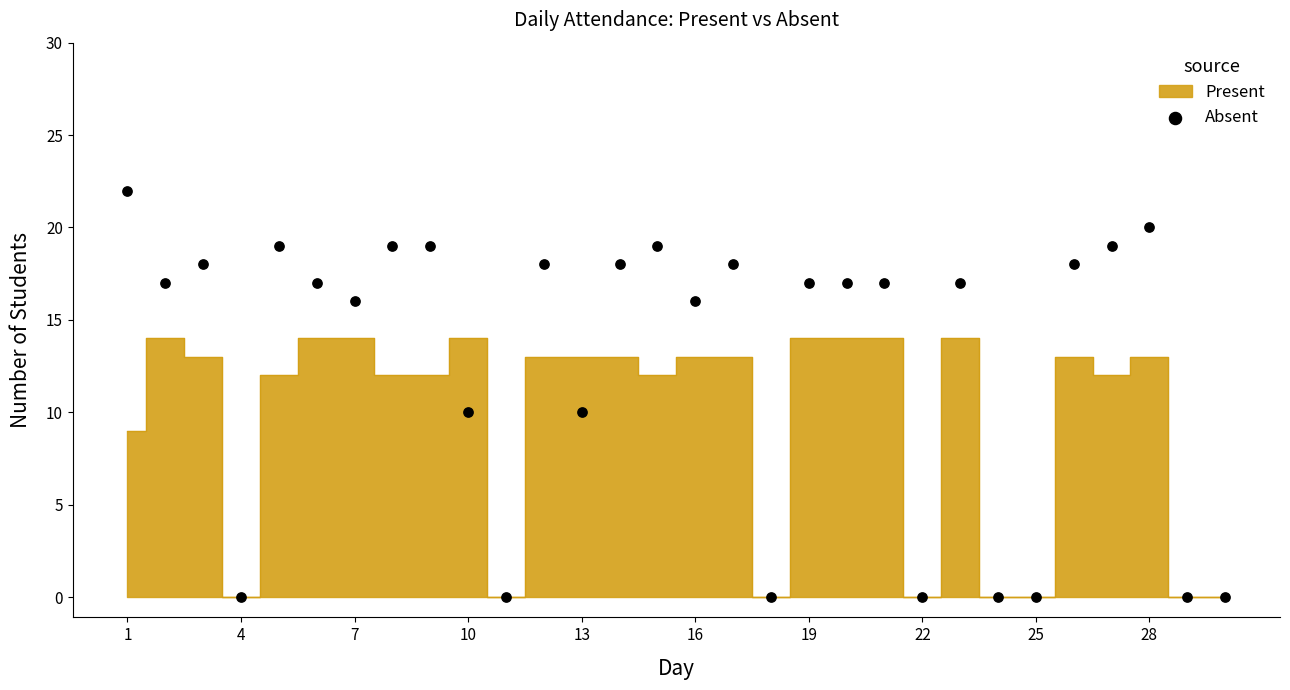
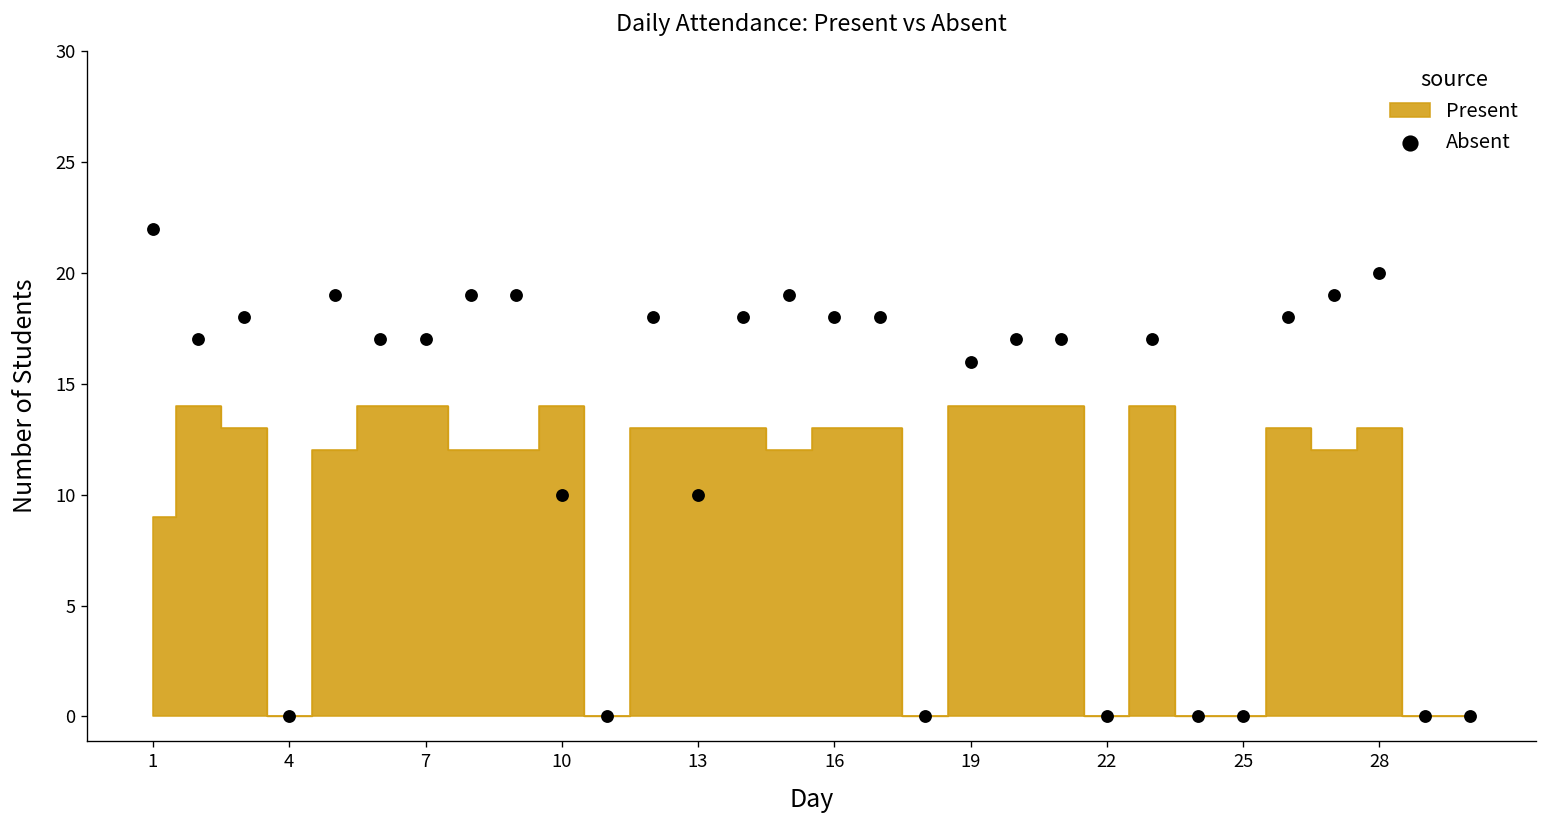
  {
    "Absent": {
-     "7": 16,
-     "16": 16,
-     "19": 17
+     "7": 17,
+     "16": 18,
+     "19": 16
    }
  }
